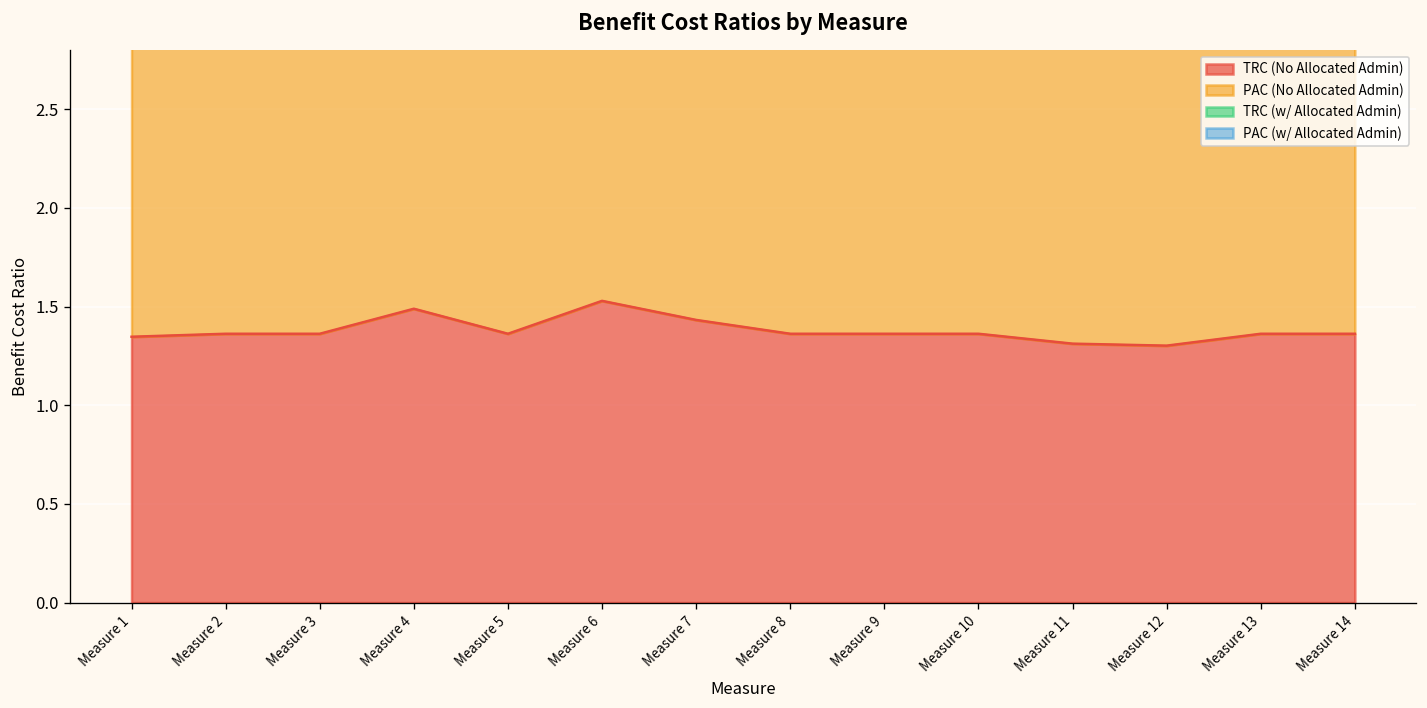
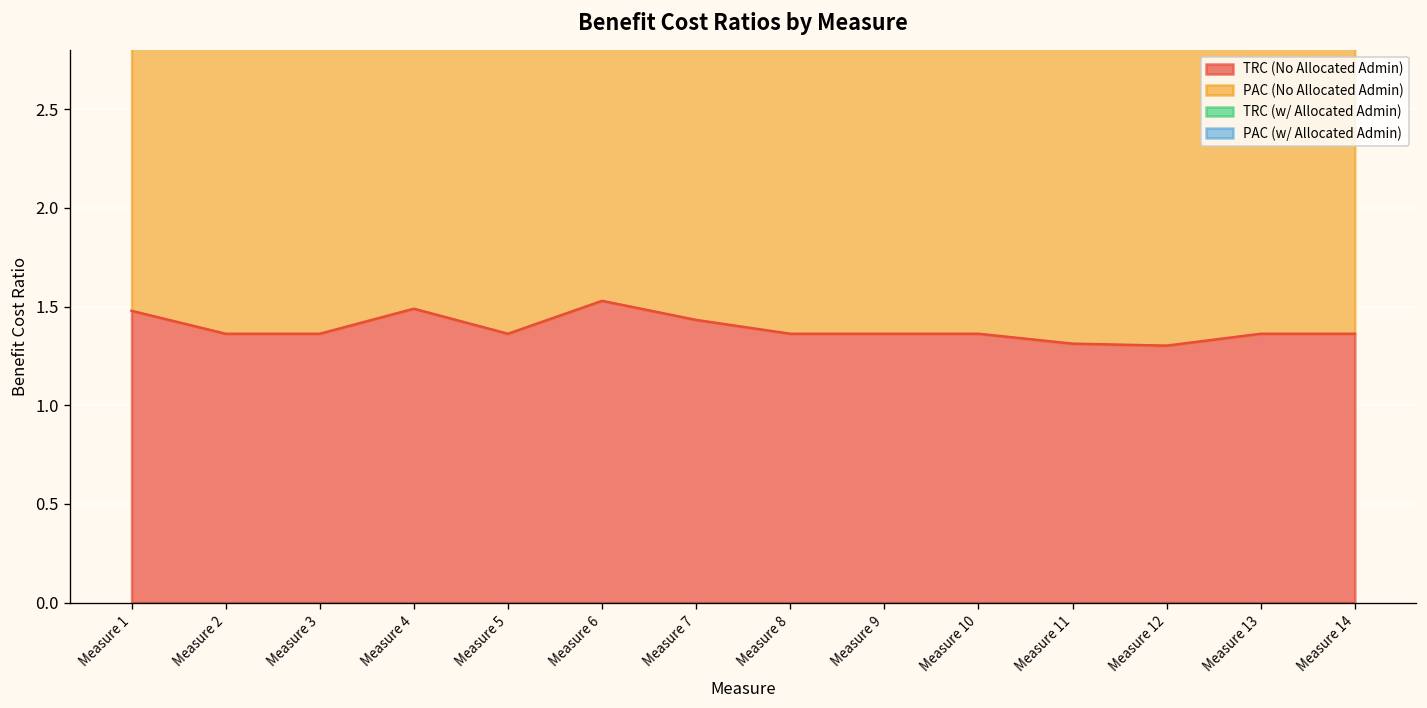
  {
    "TRC (No Allocated Admin)": {
-     "Measure 1": 1.35,
+     "Measure 1": 1.48,
      "Measure 2": 1.36,
      "Measure 3": 1.36,
      "Measure 4": 1.49,
      "Measure 5": 1.36,
      "Measure 6": 1.53,
      "Measure 7": 1.43,
      "Measure 8": 1.36,
      "Measure 9": 1.36,
      "Measure 10": 1.36,
      "Measure 11": 1.31,
      "Measure 12": 1.30,
      "Measure 13": 1.36,
      "Measure 14": 1.36
    }
  }
